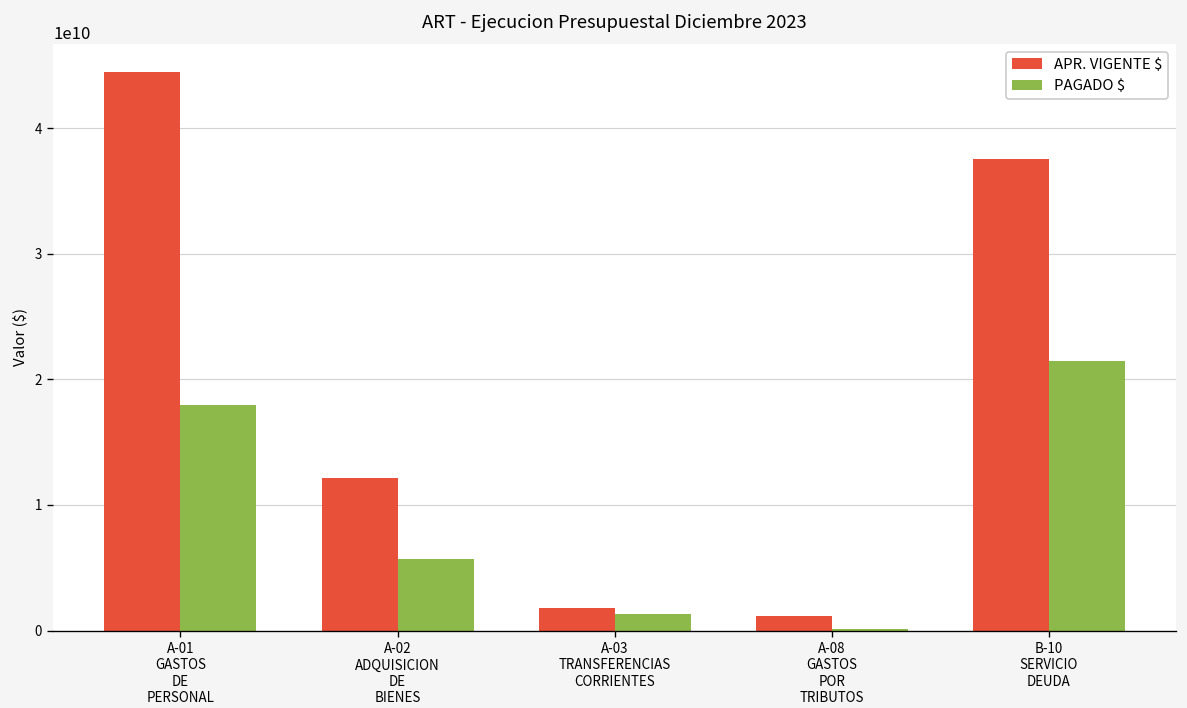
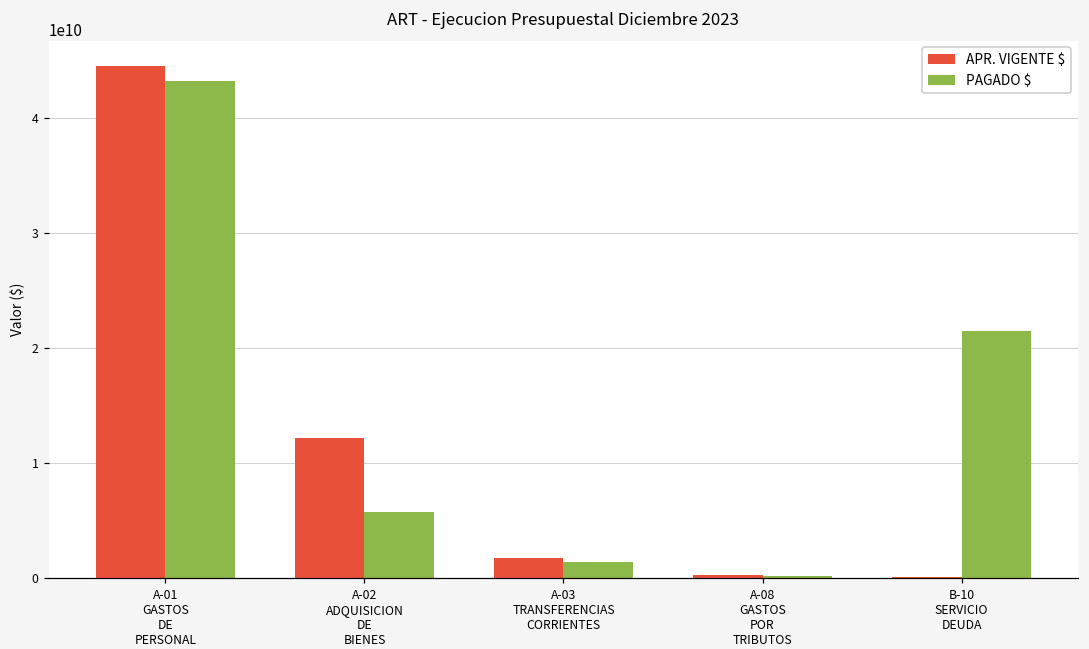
  {
    "APR. VIGENTE $": {
      "A-01 GASTOS DE PERSONAL": 44500000000,
      "A-02 ADQUISICION DE BIENES": 12200000000,
      "A-03 TRANSFERENCIAS CORRIENTES": 1800000000,
-     "A-08 GASTOS POR TRIBUTOS": 1100000000,
-     "B-10 SERVICIO DEUDA": 37500000000
+     "A-08 GASTOS POR TRIBUTOS": 300000000,
+     "B-10 SERVICIO DEUDA": 100000000
    },
    "PAGADO $": {
-     "A-01 GASTOS DE PERSONAL": 18000000000,
+     "A-01 GASTOS DE PERSONAL": 43200000000,
      "A-02 ADQUISICION DE BIENES": 5700000000,
      "A-03 TRANSFERENCIAS CORRIENTES": 1400000000,
      "B-10 SERVICIO DEUDA": 21500000000
    }
  }
